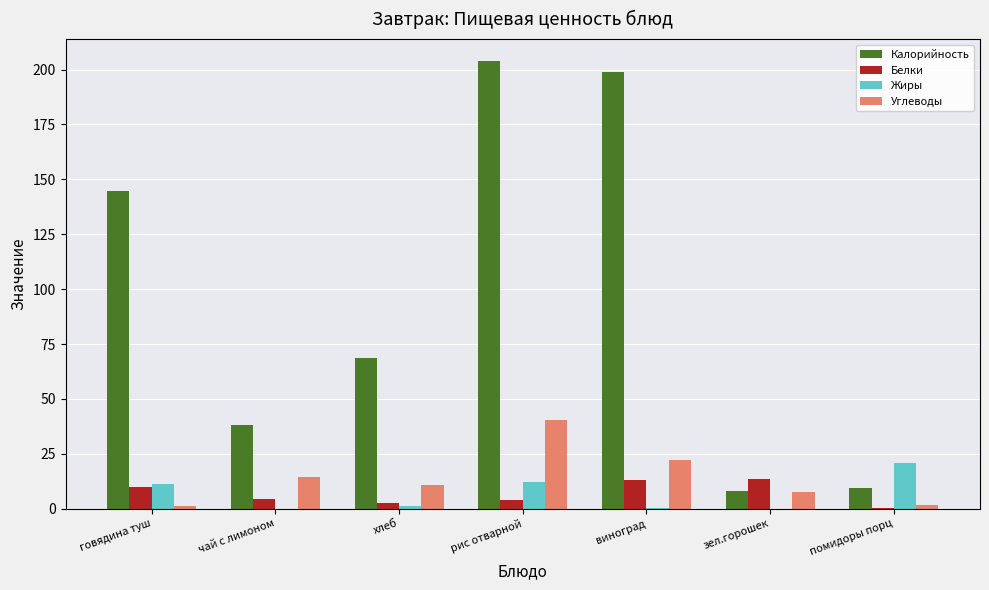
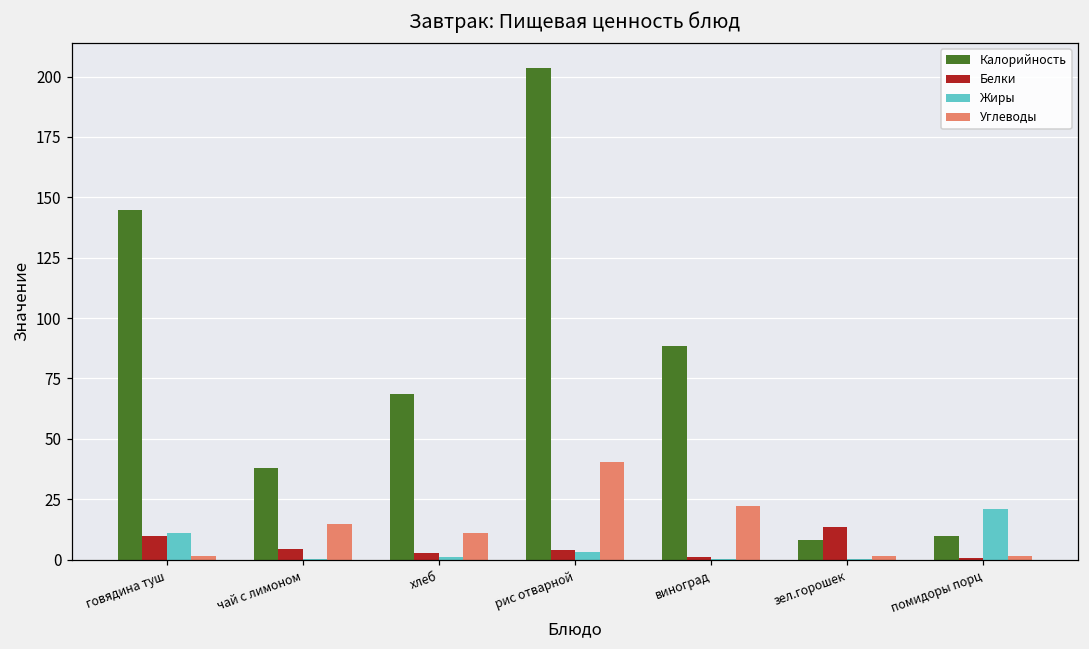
  {
    "Калорийность": {
      "говядина туш": 145,
      "чай с лимоном": 38,
      "хлеб": 69,
      "рис отварной": 204,
-     "виноград": 199,
+     "виноград": 89,
      "зел.горошек": 8,
      "помидоры порц": 10
    },
    "Белки": {
      "говядина туш": 10,
      "чай с лимоном": 4,
      "хлеб": 3,
      "рис отварной": 4,
-     "виноград": 13,
+     "виноград": 1,
      "зел.горошек": 13
    },
    "Жиры": {
      "говядина туш": 11,
-     "рис отварной": 12,
+     "рис отварной": 3,
      "помидоры порц": 21
    },
    "Углеводы": {
      "говядина туш": 1,
      "чай с лимоном": 15,
      "хлеб": 11,
      "рис отварной": 40,
      "виноград": 22,
-     "зел.горошек": 7,
+     "зел.горошек": 1,
      "помидоры порц": 2
    }
  }
